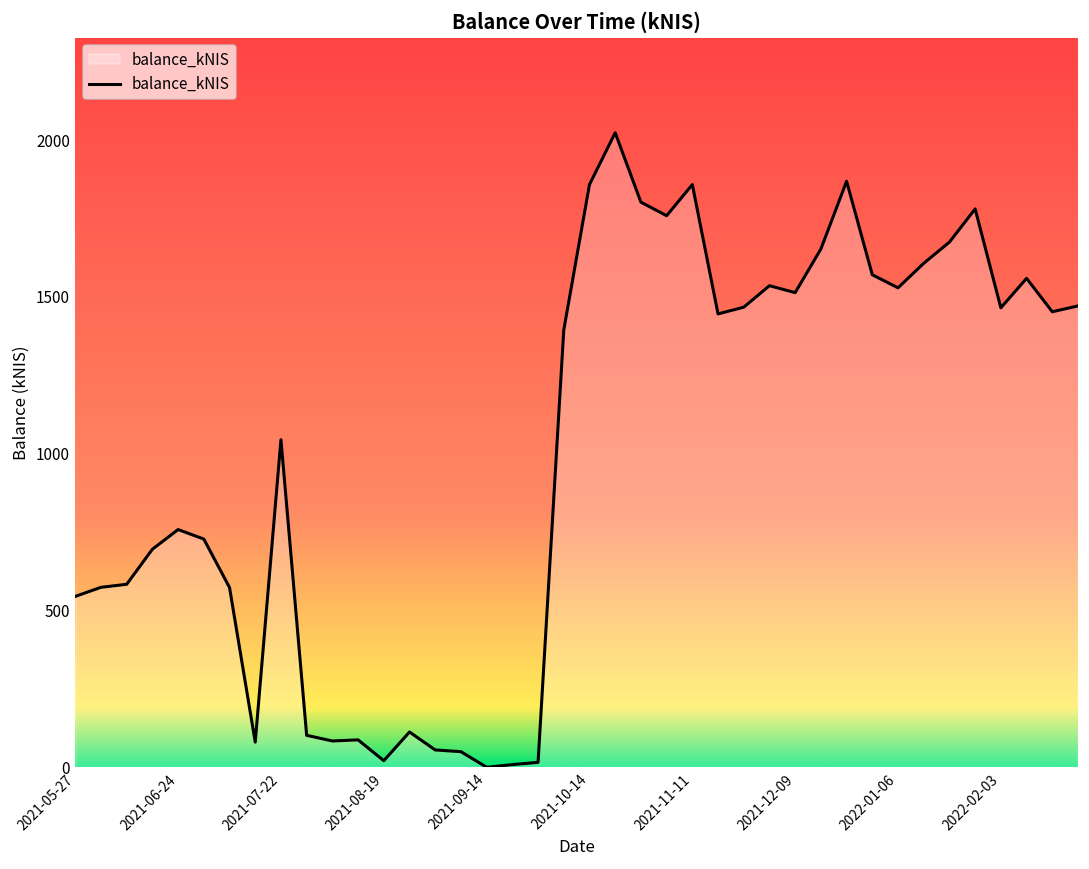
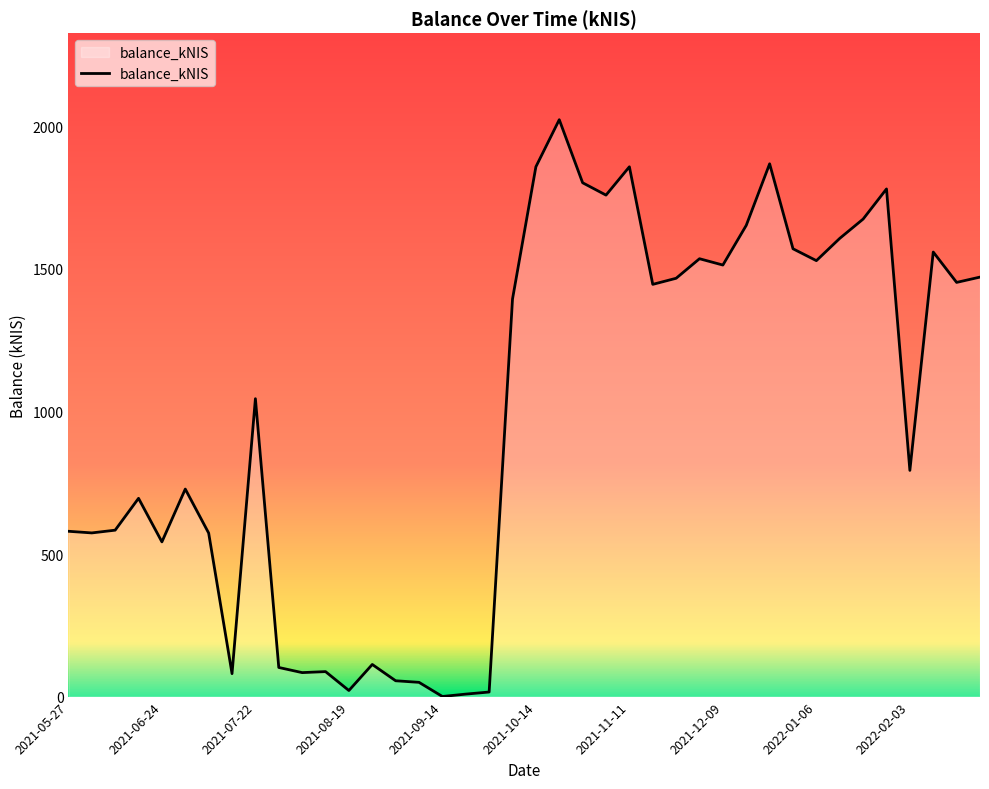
  {
-   "2021-05-27": 550,
-   "2021-06-24": 760,
+   "2021-05-27": 580,
+   "2021-06-24": 540,
    "2021-07-22": 1040,
    "2021-08-19": 20,
    "2021-09-14": 0,
    "2021-10-14": 1860,
    "2021-11-11": 1860,
    "2021-12-09": 1510,
    "2022-01-06": 1530,
-   "2022-02-03": 1470
+   "2022-02-03": 790
  }
